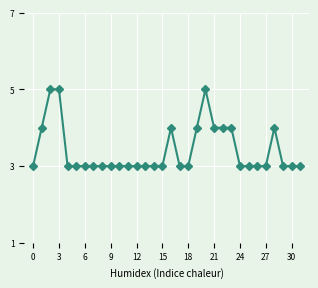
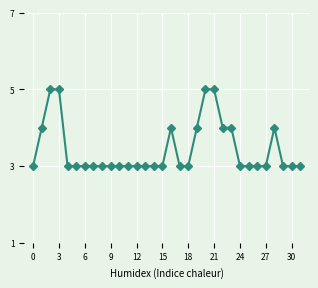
  {
    "0": 3,
    "3": 5,
    "6": 3,
    "9": 3,
    "12": 3,
    "15": 3,
    "18": 3,
-   "21": 4,
+   "21": 5,
    "24": 3,
    "27": 3,
    "30": 3
  }
